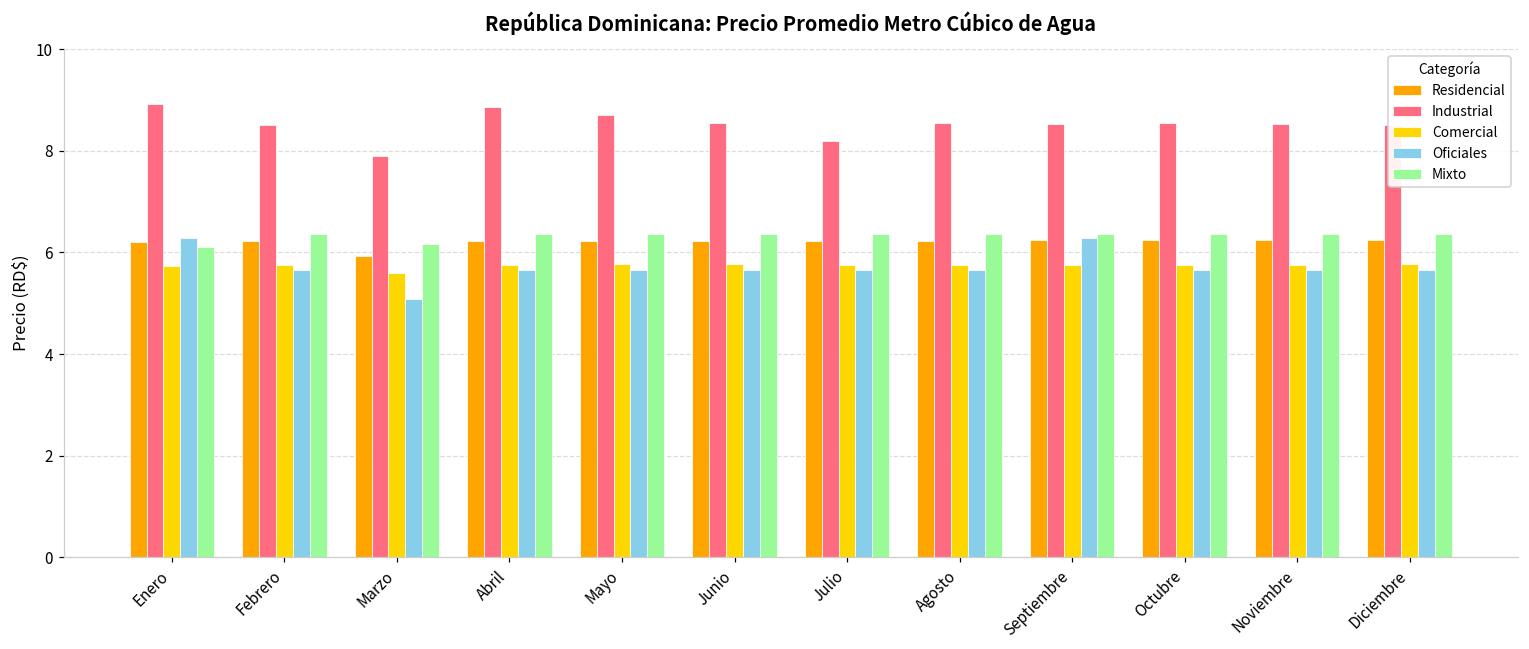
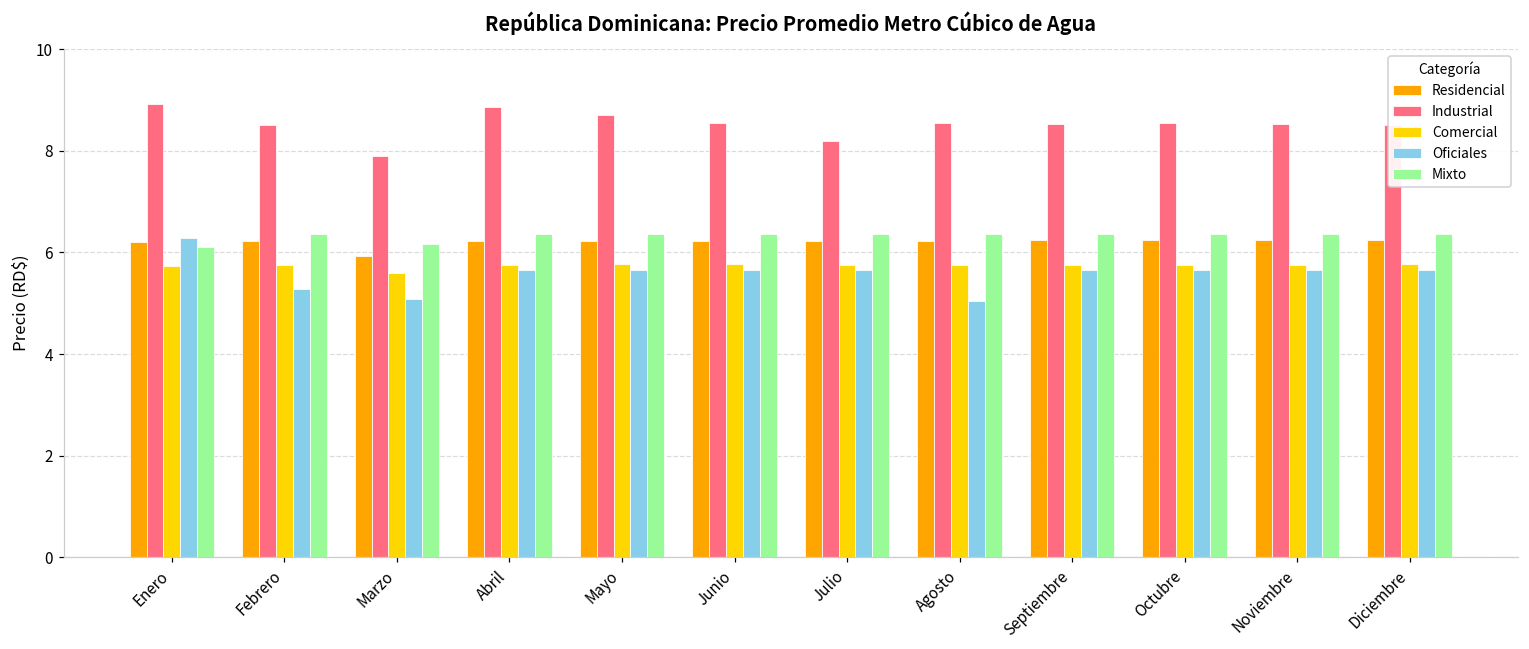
  {
    "Industrial": {
      "Enero": 8.9,
      "Febrero": 8.5,
      "Marzo": 7.9,
      "Abril": 8.9,
      "Mayo": 8.7,
      "Junio": 8.5,
      "Julio": 8.2,
      "Agosto": 8.5,
      "Septiembre": 8.5,
      "Octubre": 8.6,
      "Noviembre": 8.5
    },
    "Oficiales": {
      "Enero": 6.3,
-     "Febrero": 5.7,
+     "Febrero": 5.3,
      "Marzo": 5.1,
      "Abril": 5.7,
      "Mayo": 5.7,
      "Junio": 5.7,
      "Julio": 5.7,
-     "Agosto": 5.7,
-     "Septiembre": 6.3,
+     "Agosto": 5.0,
+     "Septiembre": 5.7,
      "Octubre": 5.7,
      "Noviembre": 5.7,
      "Diciembre": 5.7
    },
    "Mixto": {
      "Enero": 6.1,
      "Febrero": 6.4,
      "Marzo": 6.2,
      "Abril": 6.4,
      "Mayo": 6.4,
      "Junio": 6.4,
      "Julio": 6.4,
      "Agosto": 6.4,
      "Septiembre": 6.4,
      "Octubre": 6.4,
      "Noviembre": 6.4,
      "Diciembre": 6.4
    }
  }
